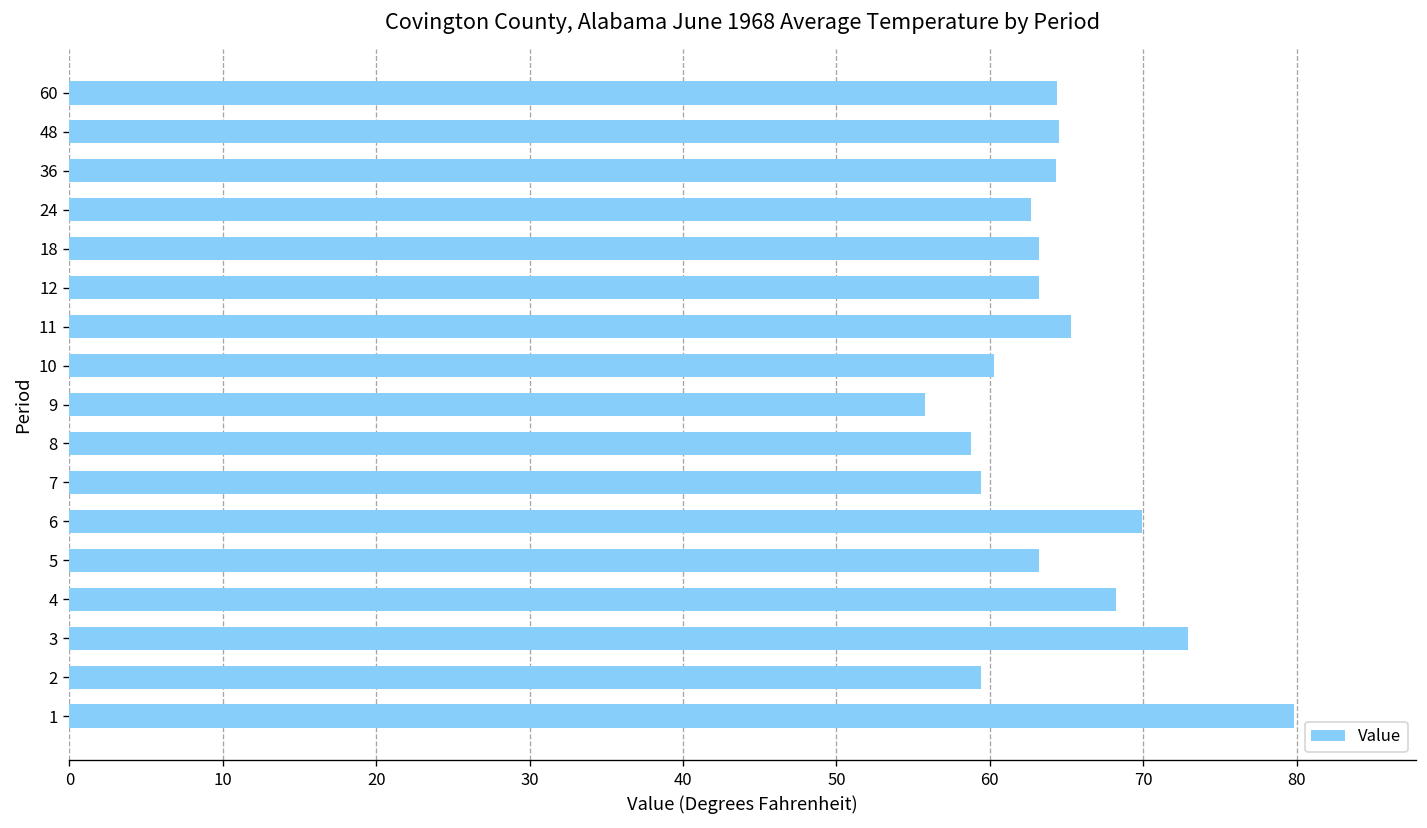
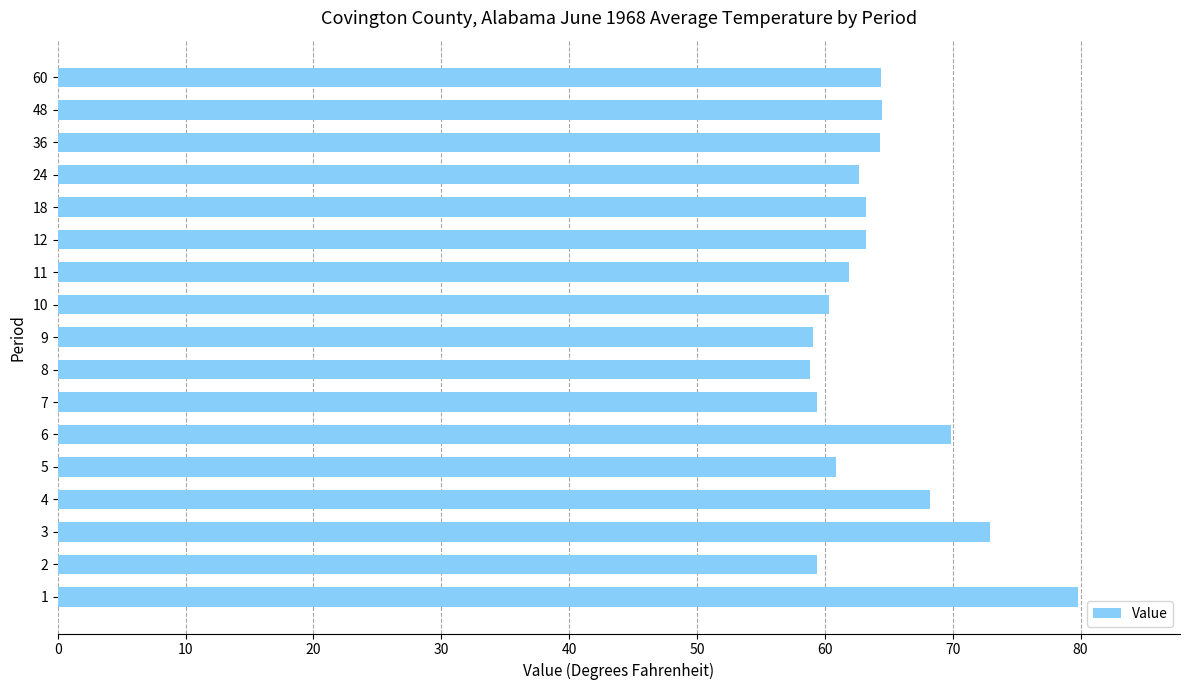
  {
    "60": 64.4,
    "48": 64.5,
    "36": 64.3,
    "24": 62.7,
    "18": 63.2,
    "12": 63.2,
-   "11": 65.3,
+   "11": 61.9,
    "10": 60.3,
-   "9": 55.8,
+   "9": 59.1,
    "8": 58.8,
    "7": 59.4,
    "6": 69.9,
-   "5": 63.2,
+   "5": 60.9,
    "4": 68.2,
    "3": 72.9,
    "2": 59.4,
    "1": 79.8
  }
